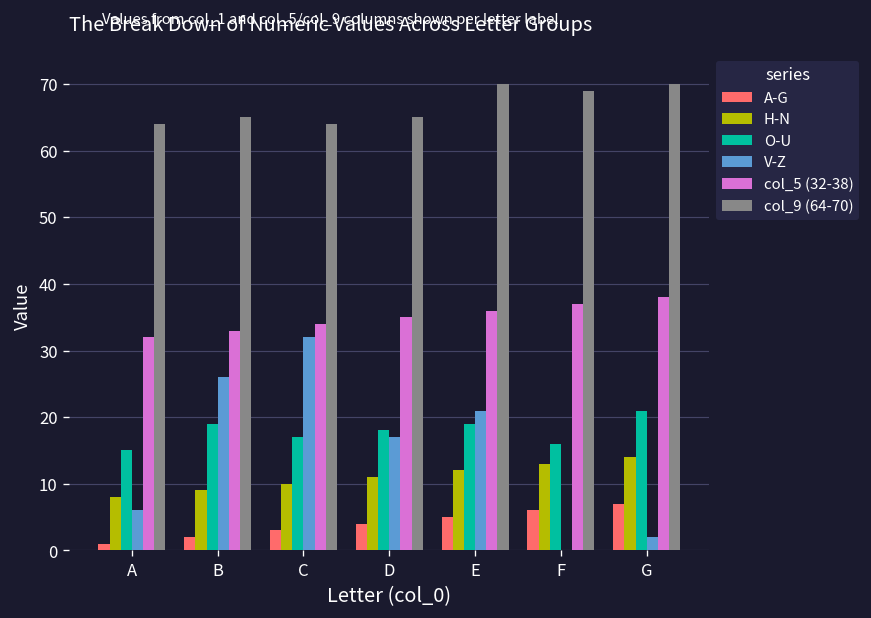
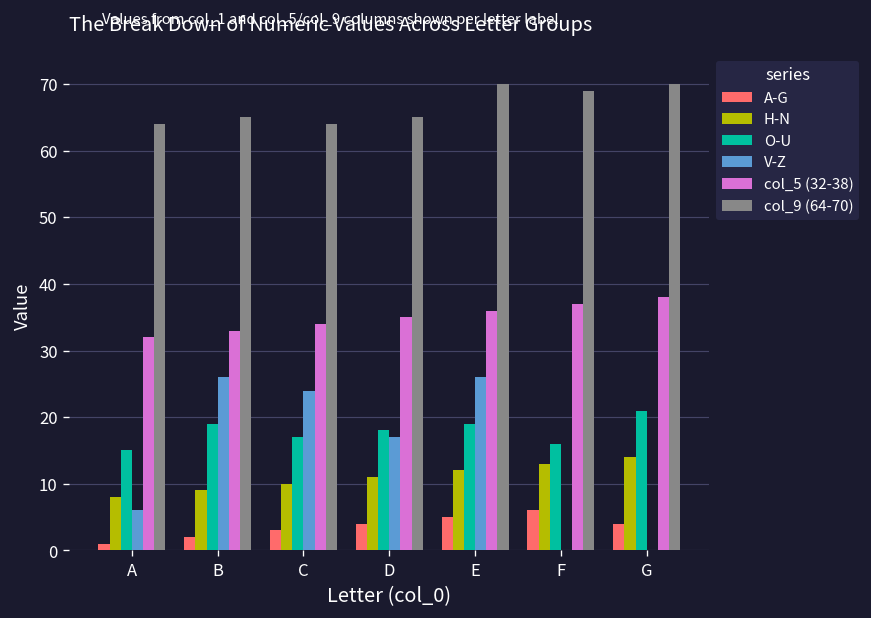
  {
    "A-G": {
      "A": 1,
      "B": 2,
      "C": 3,
      "D": 4,
      "E": 5,
      "F": 6,
-     "G": 7
+     "G": 4
    },
    "H-N": {
      "A": 8,
      "B": 9,
      "C": 10,
      "D": 11,
      "E": 12,
      "F": 13,
      "G": 14
    },
    "O-U": {
      "A": 15,
      "B": 19,
      "C": 17,
      "D": 18,
      "E": 19,
      "F": 16,
      "G": 21
    },
    "V-Z": {
      "A": 6,
      "B": 26,
-     "C": 32,
+     "C": 24,
      "D": 17,
-     "E": 21,
+     "E": 26,
      "F": 0,
-     "G": 2
+     "G": 0
    },
    "col_5 (32-38)": {
      "A": 32,
      "B": 33,
      "C": 34,
      "D": 35,
      "E": 36,
      "F": 37,
      "G": 38
    },
    "col_9 (64-70)": {
      "A": 64,
      "B": 65,
      "C": 64,
      "D": 65,
      "E": 70,
      "F": 69,
      "G": 70
    }
  }
